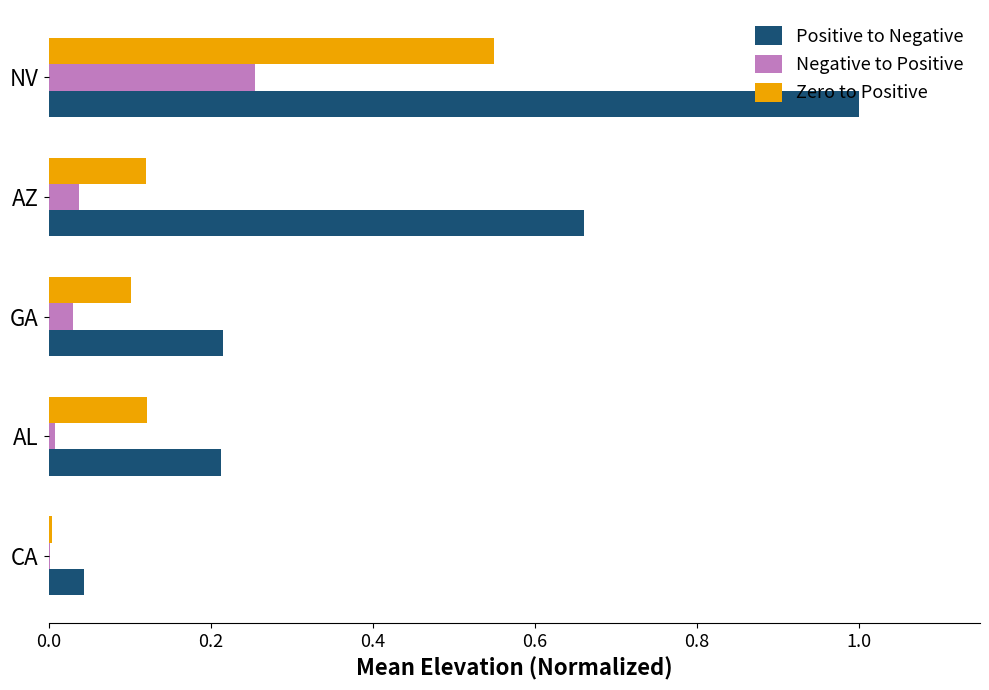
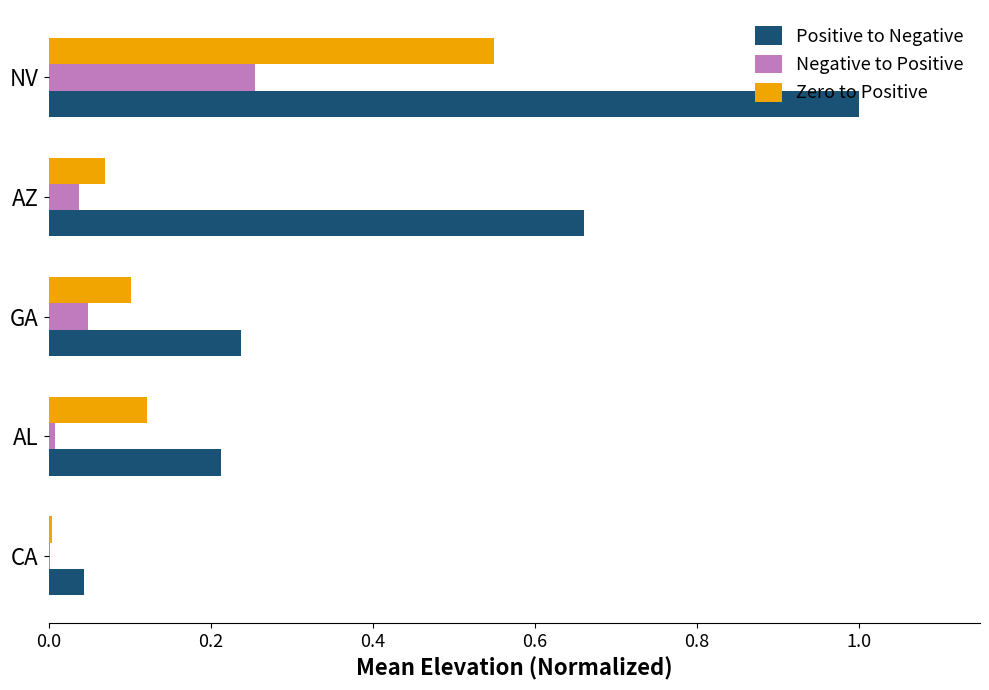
  {
    "Positive to Negative": {
      "NV": 1.00,
      "AZ": 0.66,
-     "GA": 0.22,
+     "GA": 0.24,
      "AL": 0.21,
      "CA": 0.04
    },
    "Negative to Positive": {
      "NV": 0.26,
      "AZ": 0.04,
-     "GA": 0.03,
+     "GA": 0.05,
      "AL": 0.01
    },
    "Zero to Positive": {
      "NV": 0.55,
-     "AZ": 0.12,
+     "AZ": 0.07,
      "GA": 0.10,
      "AL": 0.12,
      "CA": 0.00
    }
  }
